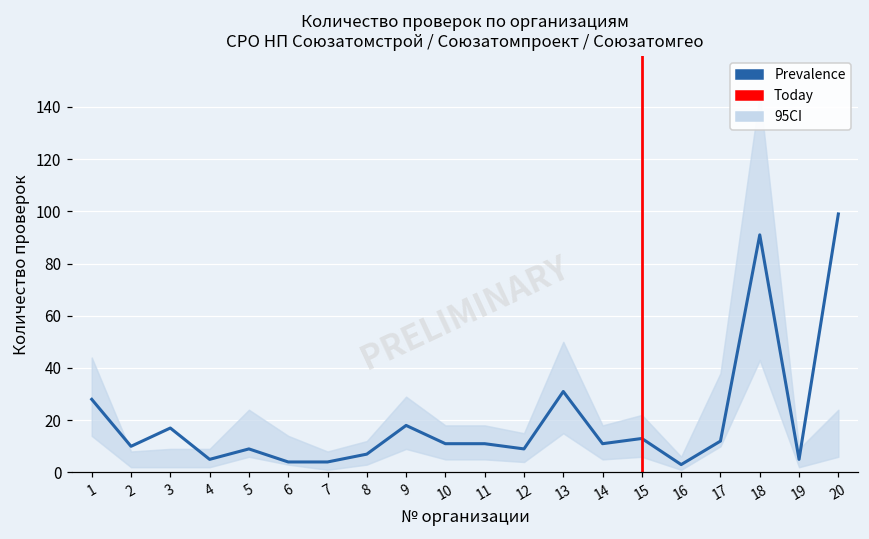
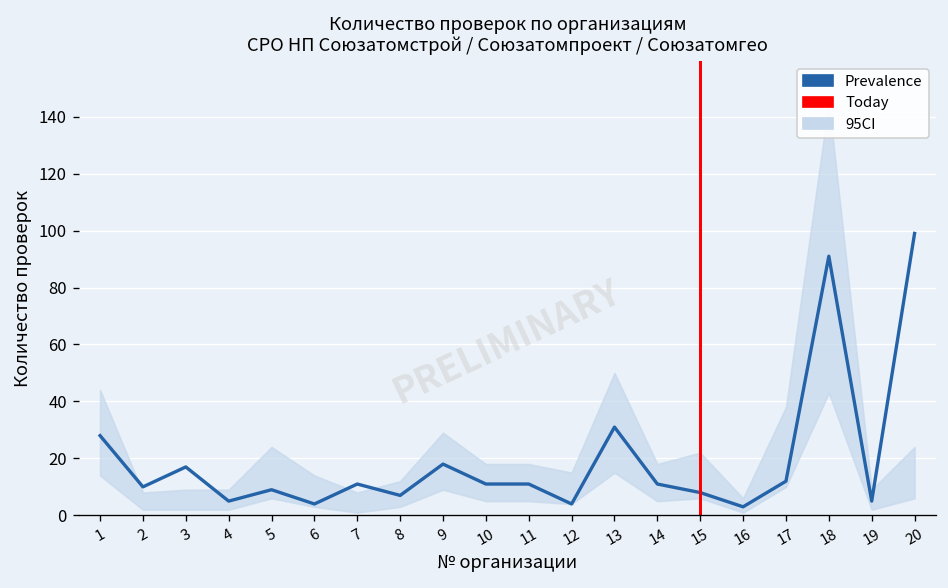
  {
    "Prevalence": {
      "1": 28,
      "2": 10,
      "3": 17,
      "4": 5,
      "5": 9,
      "6": 4,
-     "7": 4,
+     "7": 11,
      "8": 7,
      "9": 18,
      "10": 11,
      "11": 11,
-     "12": 9,
+     "12": 4,
      "13": 31,
      "14": 11,
-     "15": 13,
+     "15": 8,
      "16": 3,
      "17": 12,
      "18": 91,
      "19": 5,
      "20": 99
    }
  }
